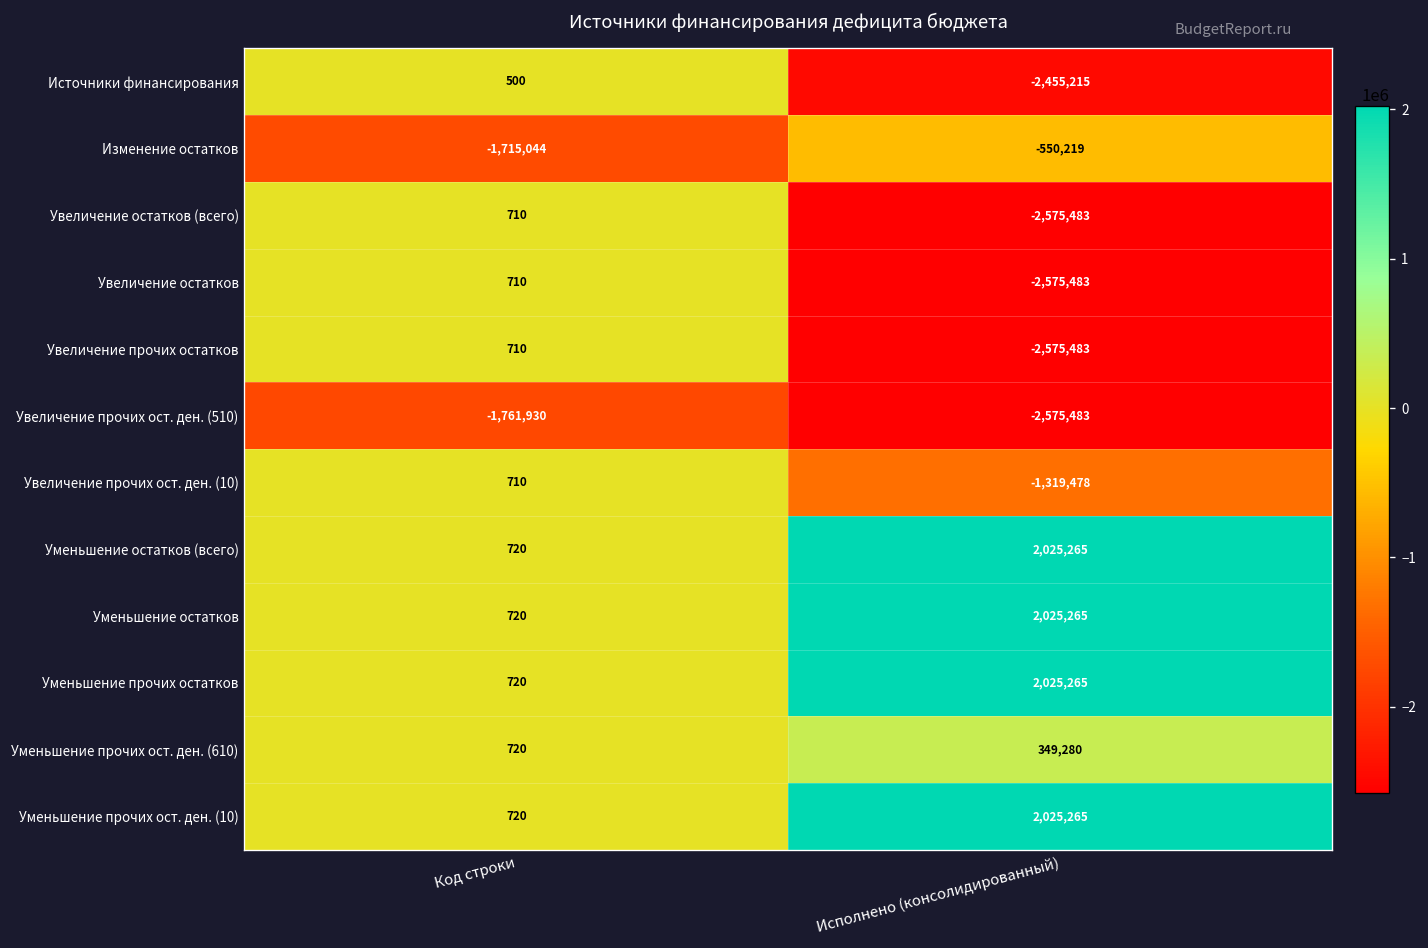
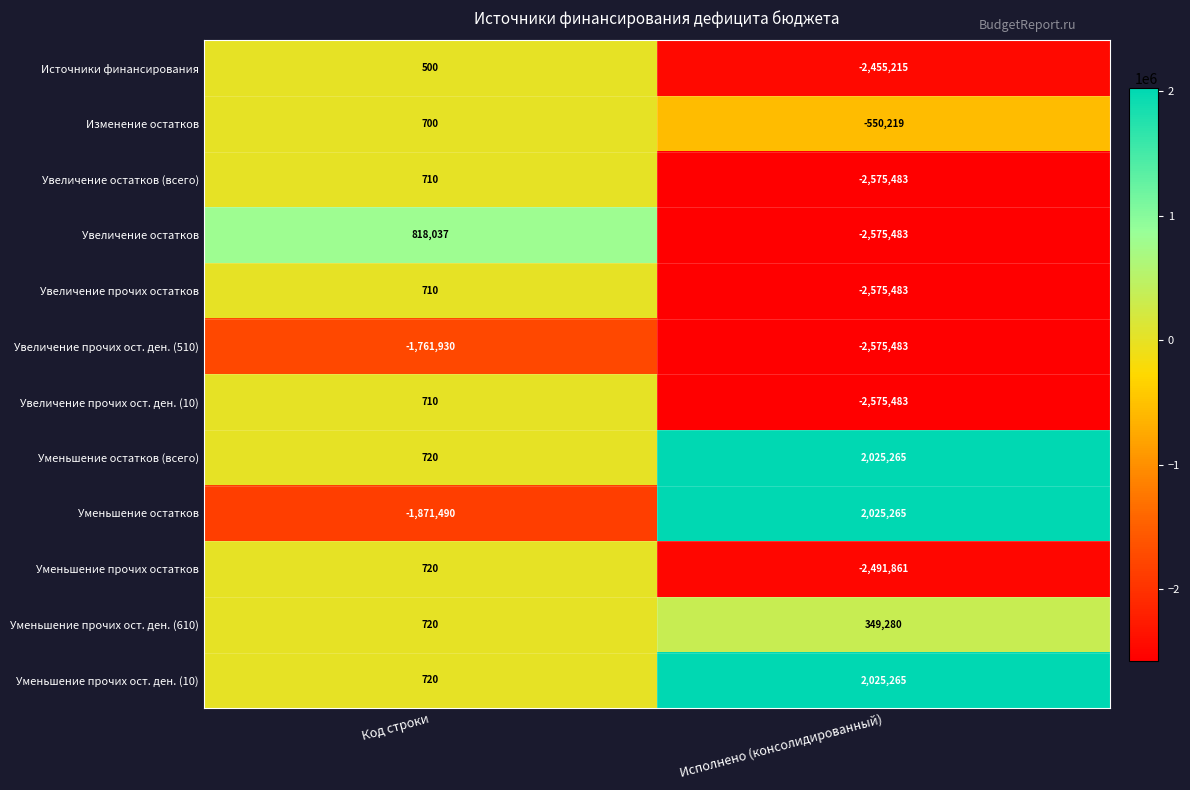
  {
    "Источники финансирования": {
      "Код строки": "500",
      "Исполнено (консолидированный)": "-2,455,215"
    },
    "Изменение остатков": {
-     "Код строки": "-1,715,044",
+     "Код строки": "700",
      "Исполнено (консолидированный)": "-550,219"
    },
    "Увеличение остатков (всего)": {
      "Код строки": "710",
      "Исполнено (консолидированный)": "-2,575,483"
    },
    "Увеличение остатков": {
-     "Код строки": "710",
+     "Код строки": "818,037",
      "Исполнено (консолидированный)": "-2,575,483"
    },
    "Увеличение прочих остатков": {
      "Код строки": "710",
      "Исполнено (консолидированный)": "-2,575,483"
    },
    "Увеличение прочих ост. ден. (510)": {
      "Код строки": "-1,761,930",
      "Исполнено (консолидированный)": "-2,575,483"
    },
    "Увеличение прочих ост. ден. (10)": {
      "Код строки": "710",
-     "Исполнено (консолидированный)": "-1,319,478"
+     "Исполнено (консолидированный)": "-2,575,483"
    },
    "Уменьшение остатков (всего)": {
      "Код строки": "720",
      "Исполнено (консолидированный)": "2,025,265"
    },
    "Уменьшение остатков": {
-     "Код строки": "720",
+     "Код строки": "-1,871,490",
      "Исполнено (консолидированный)": "2,025,265"
    },
    "Уменьшение прочих остатков": {
      "Код строки": "720",
-     "Исполнено (консолидированный)": "2,025,265"
+     "Исполнено (консолидированный)": "-2,491,861"
    },
    "Уменьшение прочих ост. ден. (610)": {
      "Код строки": "720",
      "Исполнено (консолидированный)": "349,280"
    },
    "Уменьшение прочих ост. ден. (10)": {
      "Код строки": "720",
      "Исполнено (консолидированный)": "2,025,265"
    }
  }
